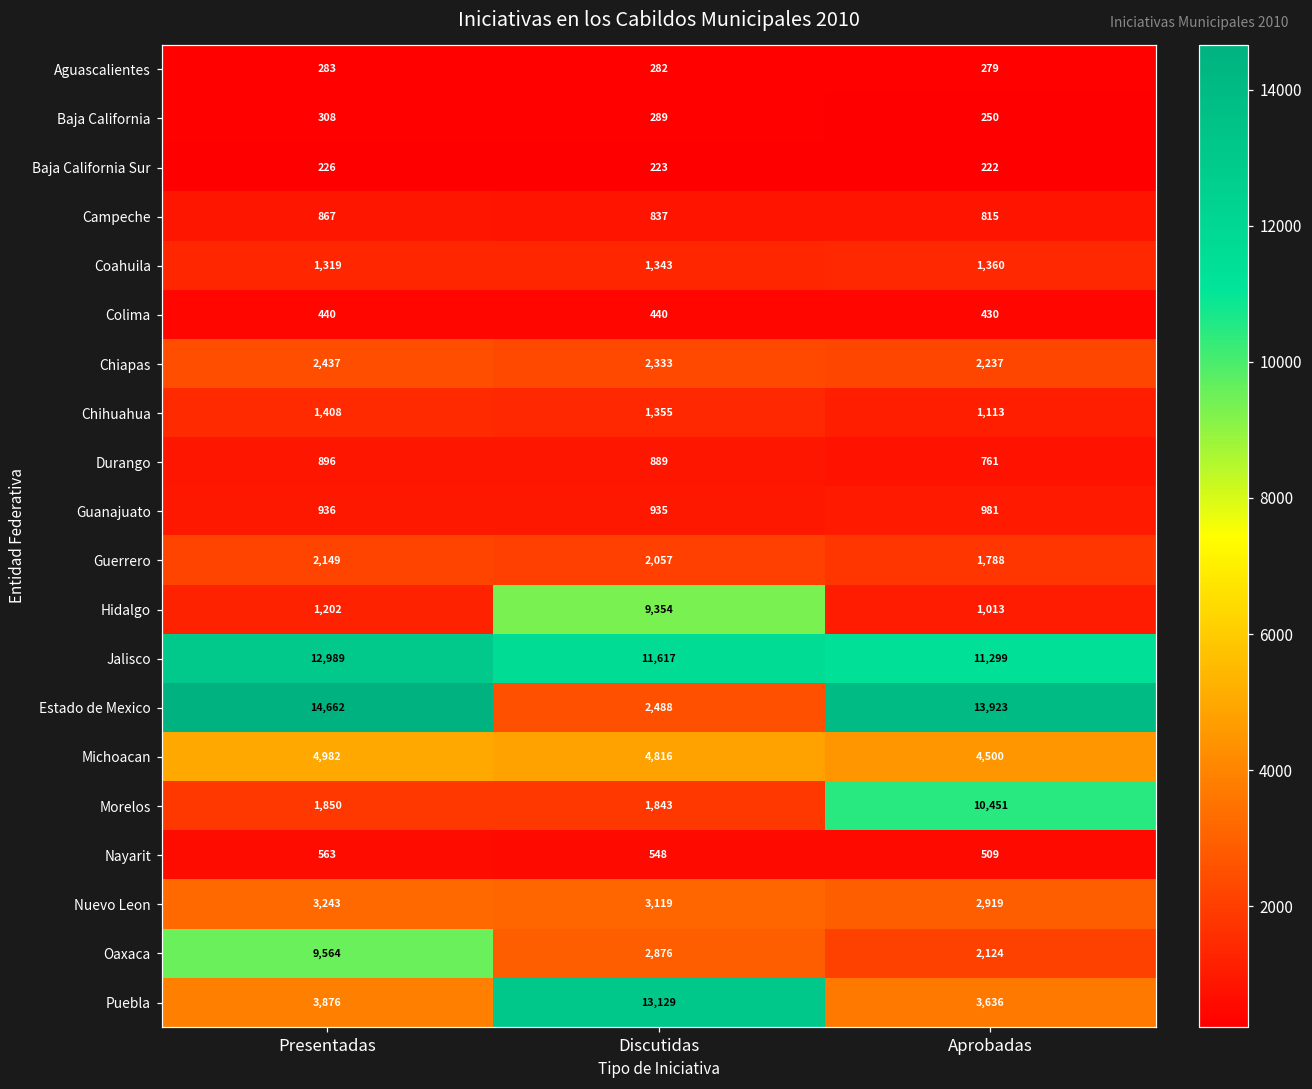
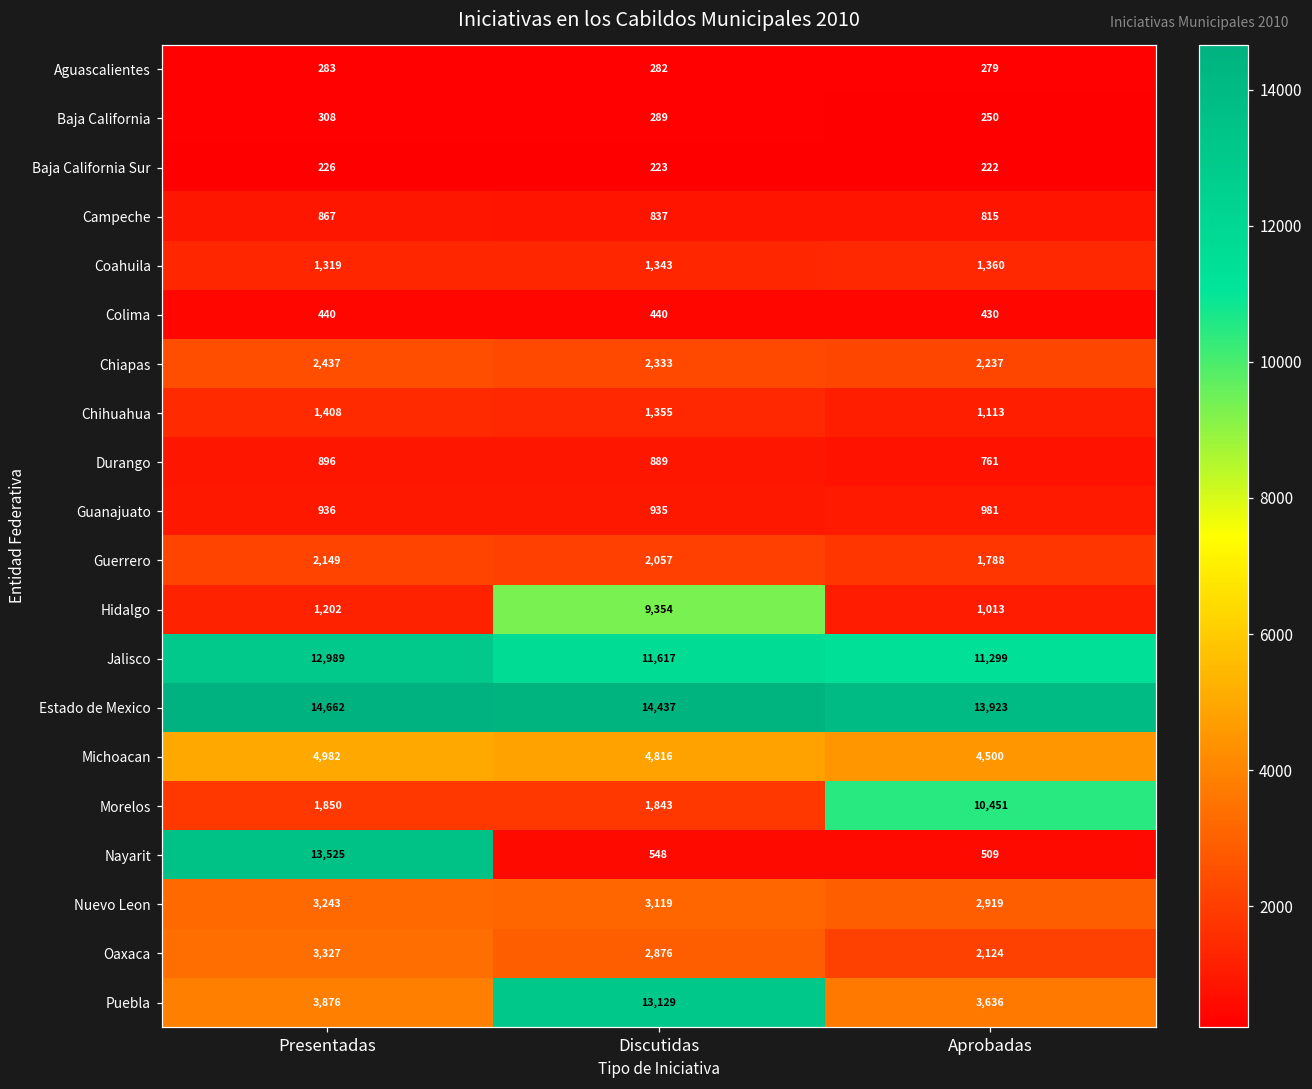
  {
    "Aguascalientes": {
      "Presentadas": "283",
      "Discutidas": "282",
      "Aprobadas": "279"
    },
    "Baja California": {
      "Presentadas": "308",
      "Discutidas": "289",
      "Aprobadas": "250"
    },
    "Baja California Sur": {
      "Presentadas": "226",
      "Discutidas": "223",
      "Aprobadas": "222"
    },
    "Campeche": {
      "Presentadas": "867",
      "Discutidas": "837",
      "Aprobadas": "815"
    },
    "Coahuila": {
      "Presentadas": "1,319",
      "Discutidas": "1,343",
      "Aprobadas": "1,360"
    },
    "Colima": {
      "Presentadas": "440",
      "Discutidas": "440",
      "Aprobadas": "430"
    },
    "Chiapas": {
      "Presentadas": "2,437",
      "Discutidas": "2,333",
      "Aprobadas": "2,237"
    },
    "Chihuahua": {
      "Presentadas": "1,408",
      "Discutidas": "1,355",
      "Aprobadas": "1,113"
    },
    "Durango": {
      "Presentadas": "896",
      "Discutidas": "889",
      "Aprobadas": "761"
    },
    "Guanajuato": {
      "Presentadas": "936",
      "Discutidas": "935",
      "Aprobadas": "981"
    },
    "Guerrero": {
      "Presentadas": "2,149",
      "Discutidas": "2,057",
      "Aprobadas": "1,788"
    },
    "Hidalgo": {
      "Presentadas": "1,202",
      "Discutidas": "9,354",
      "Aprobadas": "1,013"
    },
    "Jalisco": {
      "Presentadas": "12,989",
      "Discutidas": "11,617",
      "Aprobadas": "11,299"
    },
    "Estado de Mexico": {
      "Presentadas": "14,662",
-     "Discutidas": "2,488",
+     "Discutidas": "14,437",
      "Aprobadas": "13,923"
    },
    "Michoacan": {
      "Presentadas": "4,982",
      "Discutidas": "4,816",
      "Aprobadas": "4,500"
    },
    "Morelos": {
      "Presentadas": "1,850",
      "Discutidas": "1,843",
      "Aprobadas": "10,451"
    },
    "Nayarit": {
-     "Presentadas": "563",
+     "Presentadas": "13,525",
      "Discutidas": "548",
      "Aprobadas": "509"
    },
    "Nuevo Leon": {
      "Presentadas": "3,243",
      "Discutidas": "3,119",
      "Aprobadas": "2,919"
    },
    "Oaxaca": {
-     "Presentadas": "9,564",
+     "Presentadas": "3,327",
      "Discutidas": "2,876",
      "Aprobadas": "2,124"
    },
    "Puebla": {
      "Presentadas": "3,876",
      "Discutidas": "13,129",
      "Aprobadas": "3,636"
    }
  }
